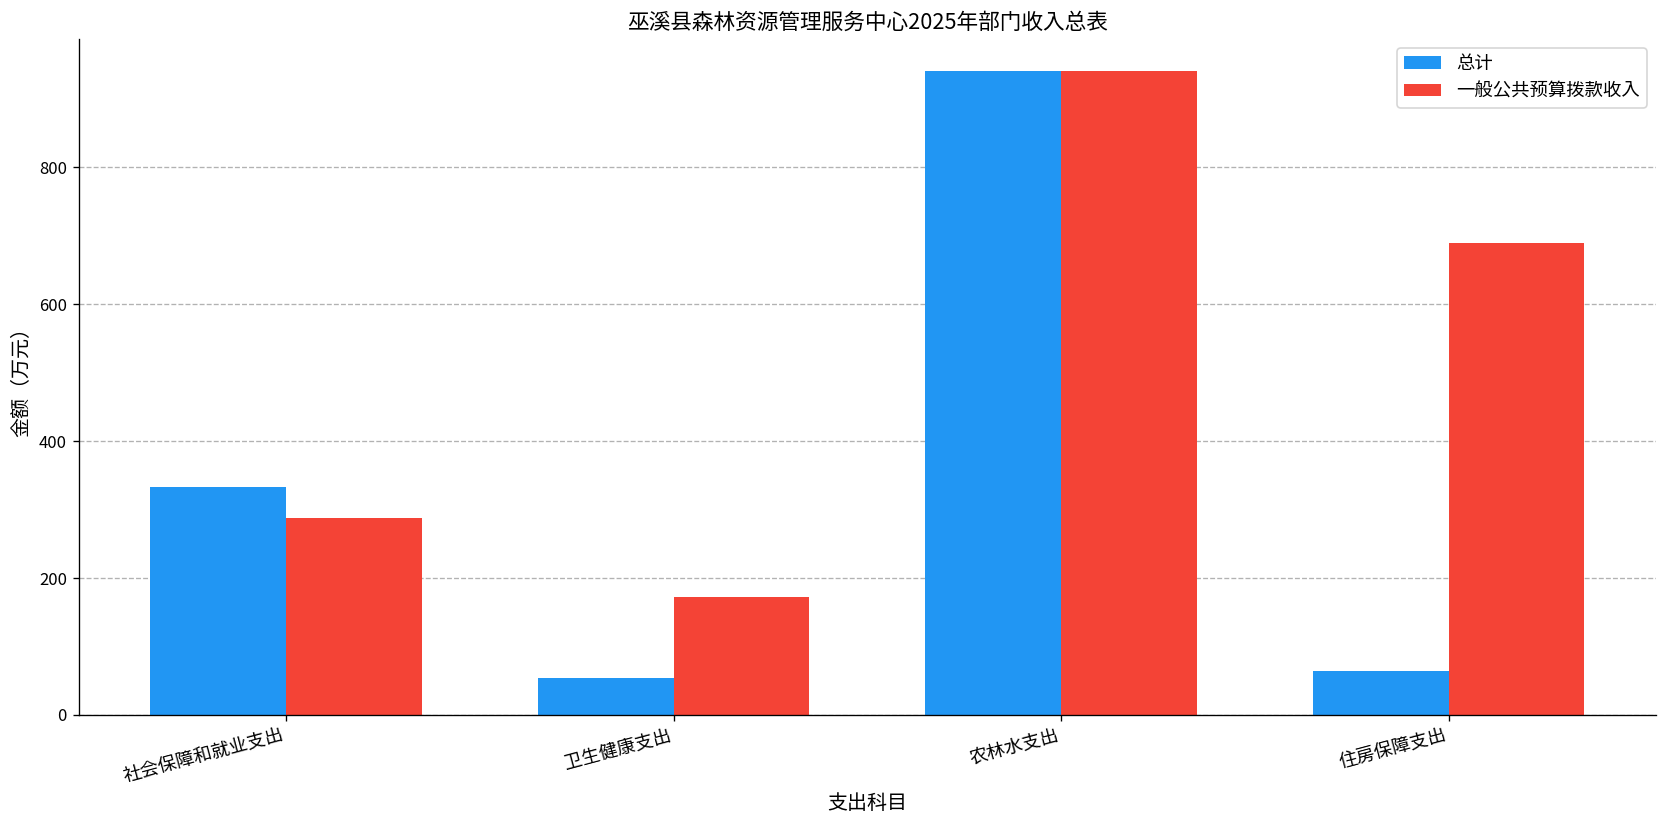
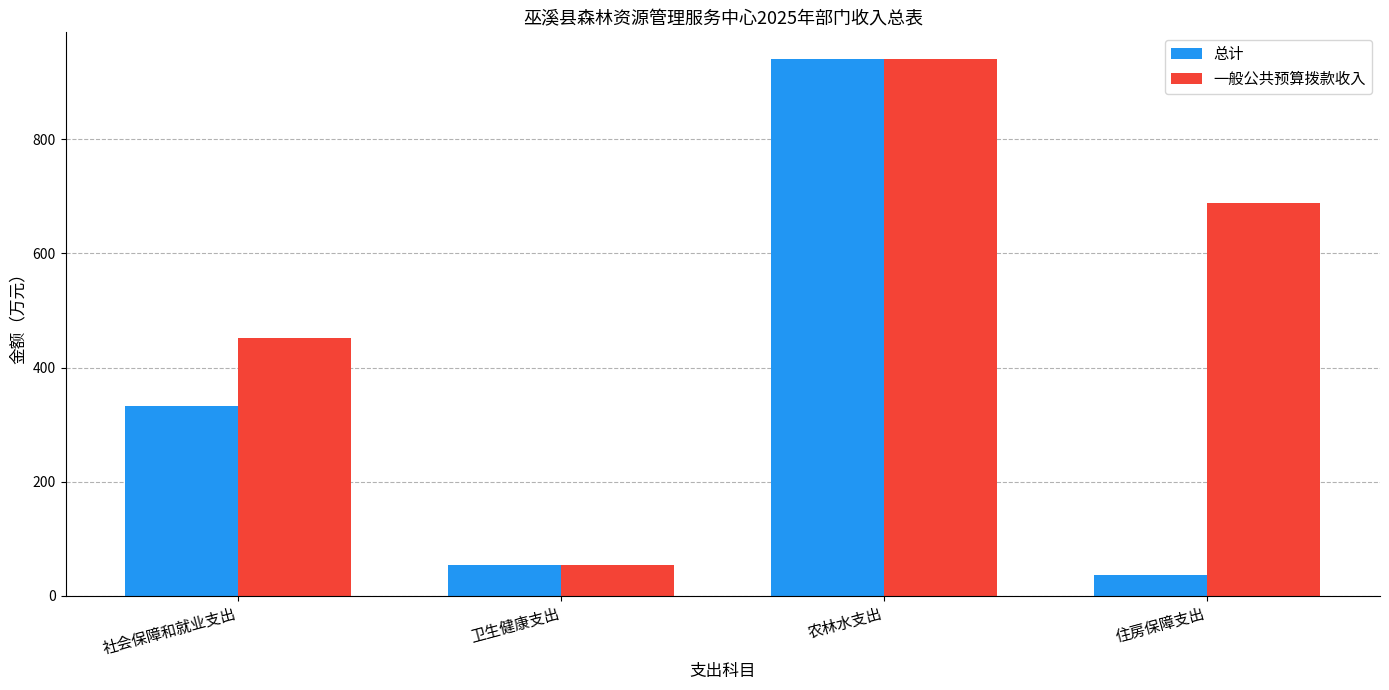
  {
    "总计": {
      "社会保障和就业支出": 330,
      "卫生健康支出": 50,
      "农林水支出": 940,
-     "住房保障支出": 60
+     "住房保障支出": 40
    },
    "一般公共预算拨款收入": {
-     "社会保障和就业支出": 290,
-     "卫生健康支出": 170,
+     "社会保障和就业支出": 450,
+     "卫生健康支出": 50,
      "农林水支出": 940,
      "住房保障支出": 690
    }
  }
